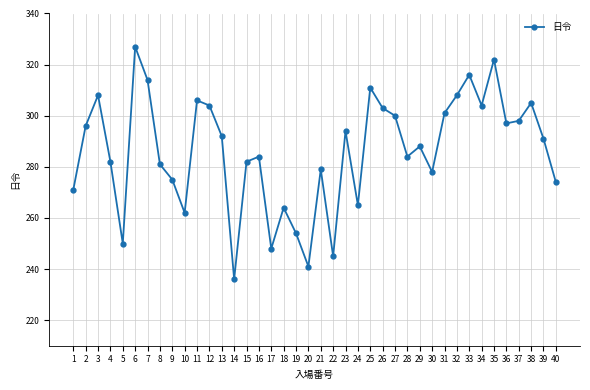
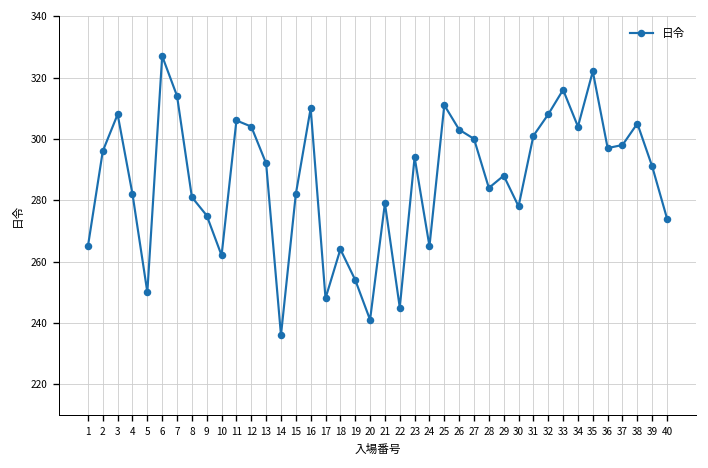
  {
-   "1": 271,
+   "1": 265,
    "2": 296,
    "3": 308,
    "4": 282,
    "5": 250,
    "6": 327,
    "7": 314,
    "8": 281,
    "9": 275,
    "10": 262,
    "11": 306,
    "12": 304,
    "13": 292,
    "14": 236,
    "15": 282,
-   "16": 284,
+   "16": 310,
    "17": 248,
    "18": 264,
    "19": 254,
    "20": 241,
    "21": 279,
    "22": 245,
    "23": 294,
    "24": 265,
    "25": 311,
    "26": 303,
    "27": 300,
    "28": 284,
    "29": 288,
    "30": 278,
    "31": 301,
    "32": 308,
    "33": 316,
    "34": 304,
    "35": 322,
    "36": 297,
    "37": 298,
    "38": 305,
    "39": 291,
    "40": 274
  }
